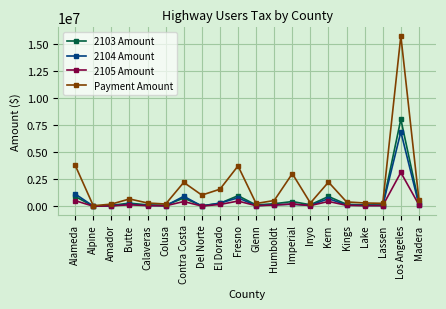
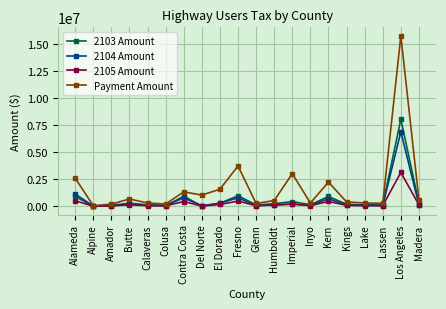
  {
    "2103 Amount": {
      "Los Angeles": 8100000
    },
    "2104 Amount": {
      "Los Angeles": 6900000
    },
    "2105 Amount": {
      "Alameda": 500000,
      "Contra Costa": 400000,
      "Fresno": 500000,
      "Kern": 500000,
      "Los Angeles": 3100000
    },
    "Payment Amount": {
-     "Alameda": 3800000,
+     "Alameda": 2600000,
      "Butte": 700000,
-     "Contra Costa": 2200000,
+     "Contra Costa": 1300000,
      "Del Norte": 1000000,
      "El Dorado": 1600000,
      "Fresno": 3700000,
      "Humboldt": 500000,
      "Imperial": 3000000,
      "Kern": 2200000,
      "Los Angeles": 15800000,
      "Madera": 600000
    }
  }
